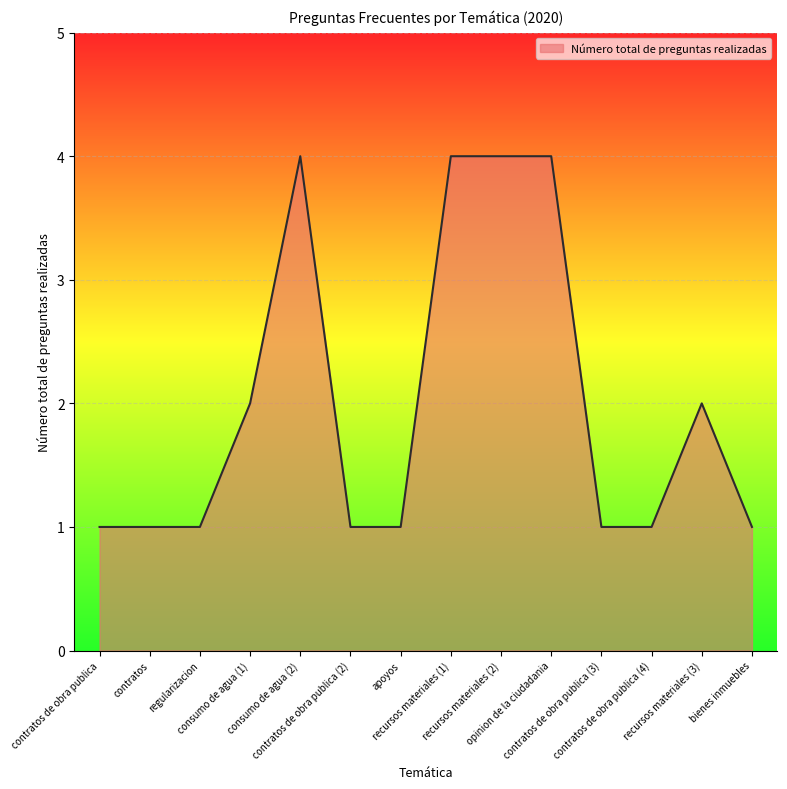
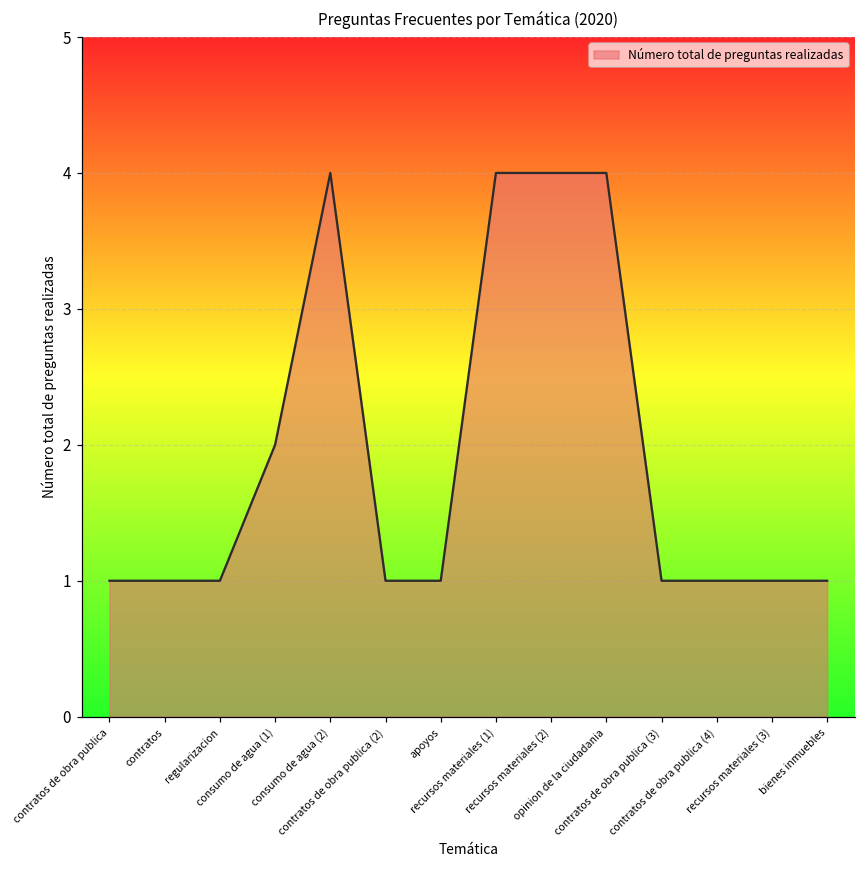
  {
    "contratos de obra publica": 1,
    "contratos": 1,
    "regularizacion": 1,
    "consumo de agua (1)": 2,
    "consumo de agua (2)": 4,
    "contratos de obra publica (2)": 1,
    "apoyos": 1,
    "recursos materiales (1)": 4,
    "recursos materiales (2)": 4,
    "opinion de la ciudadania": 4,
    "contratos de obra publica (3)": 1,
    "contratos de obra publica (4)": 1,
-   "recursos materiales (3)": 2,
+   "recursos materiales (3)": 1,
    "bienes inmuebles": 1
  }
